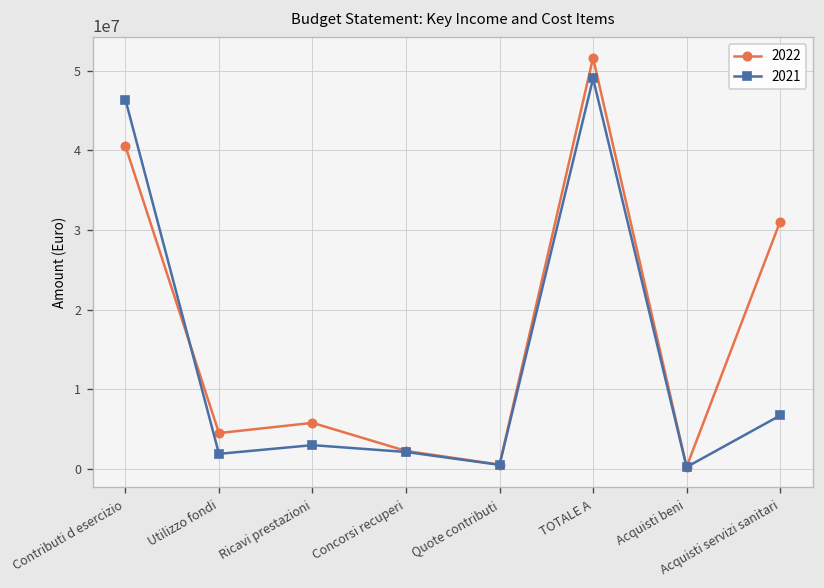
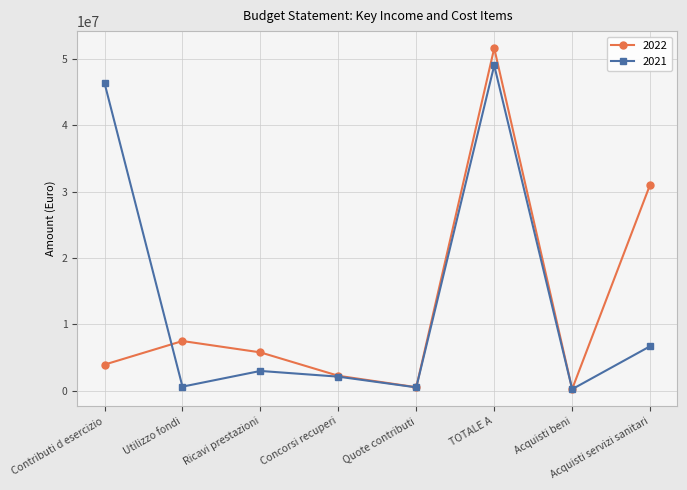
  {
    "2022": {
-     "Contributi d esercizio": 41000000,
-     "Utilizzo fondi": 4000000,
+     "Contributi d esercizio": 4000000,
+     "Utilizzo fondi": 7000000,
      "Ricavi prestazioni": 6000000,
      "TOTALE A": 52000000,
      "Acquisti servizi sanitari": 31000000
    },
    "2021": {
      "Contributi d esercizio": 46000000,
-     "Utilizzo fondi": 2000000,
+     "Utilizzo fondi": 1000000,
      "Ricavi prestazioni": 3000000,
      "TOTALE A": 49000000,
      "Acquisti servizi sanitari": 7000000
    }
  }
